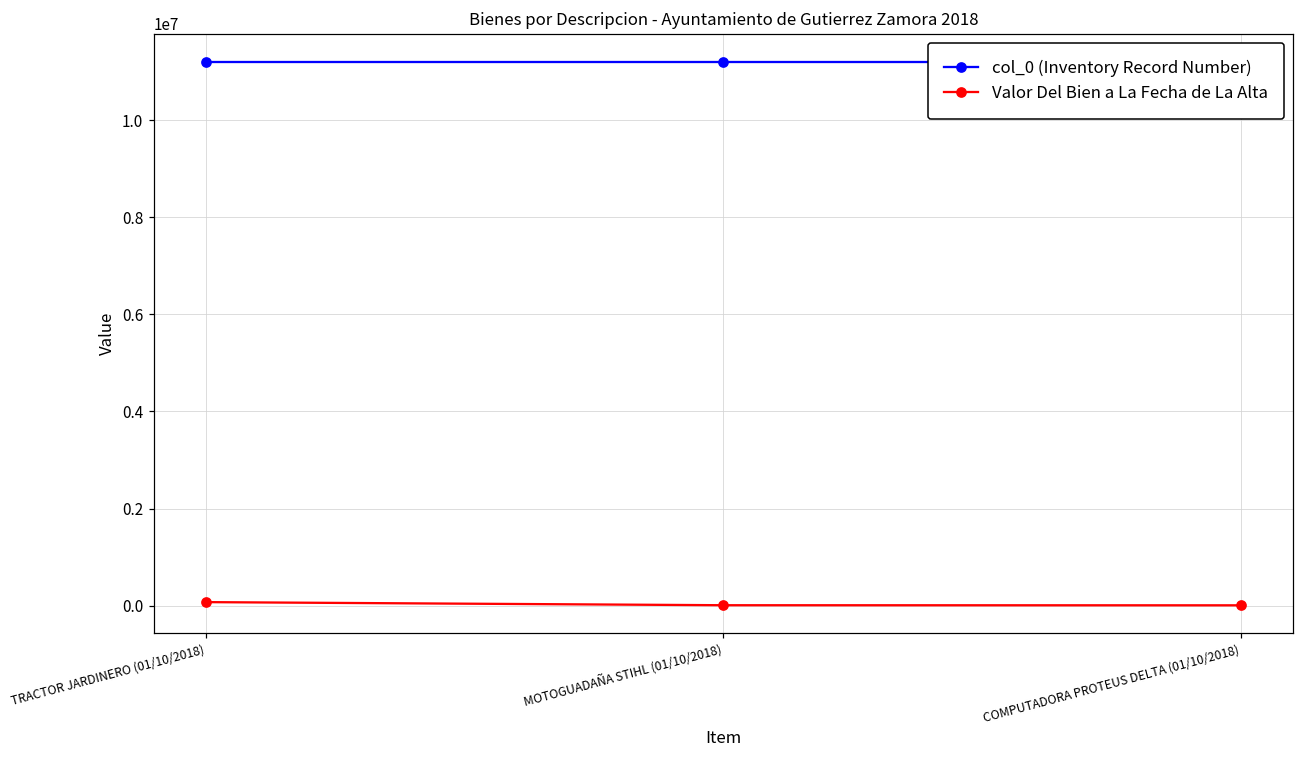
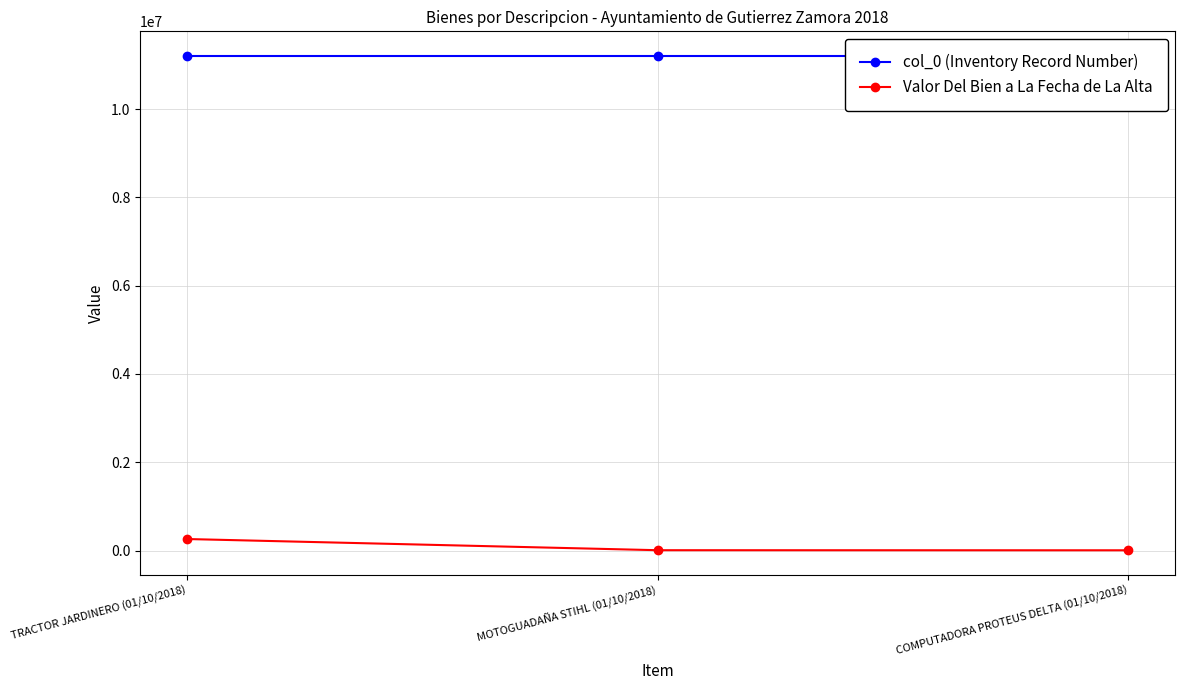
  {
    "col_0 (Inventory Record Number)": {
      "TRACTOR JARDINERO (01/10/2018)": 11200000,
      "MOTOGUADAÑA STIHL (01/10/2018)": 11200000
    },
    "Valor Del Bien a La Fecha de La Alta": {
-     "TRACTOR JARDINERO (01/10/2018)": 100000,
+     "TRACTOR JARDINERO (01/10/2018)": 300000,
      "MOTOGUADAÑA STIHL (01/10/2018)": 0,
      "COMPUTADORA PROTEUS DELTA (01/10/2018)": 0
    }
  }
